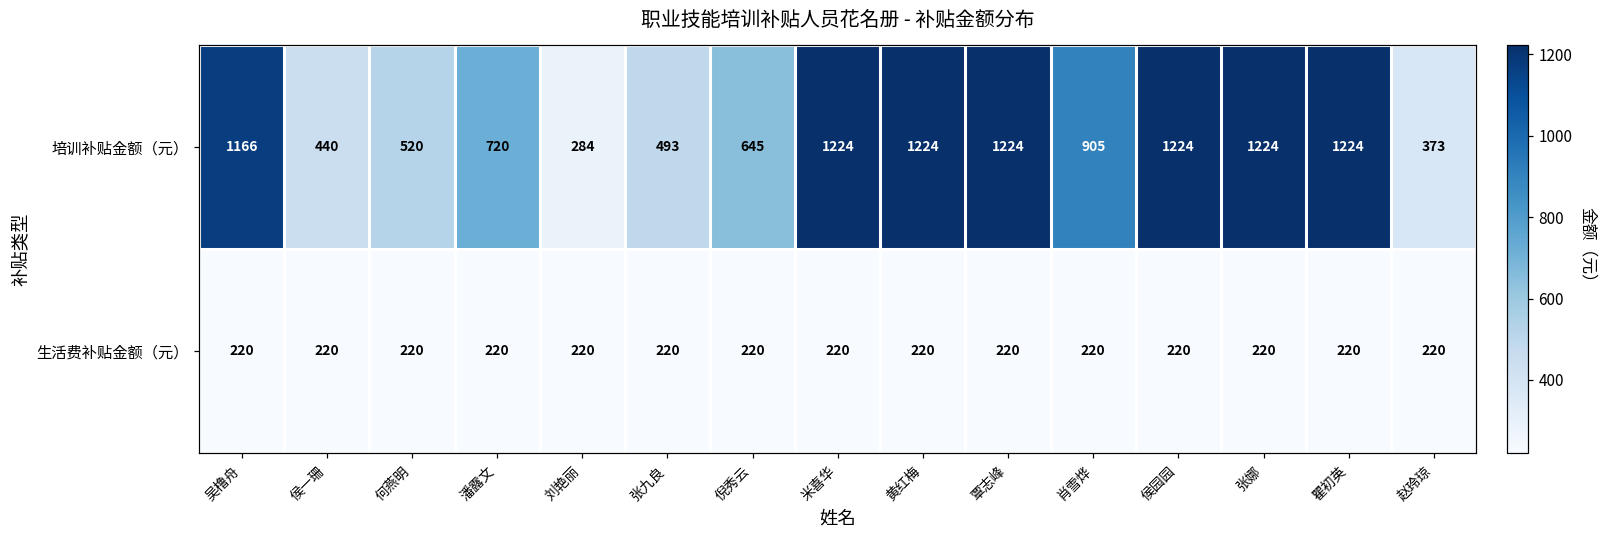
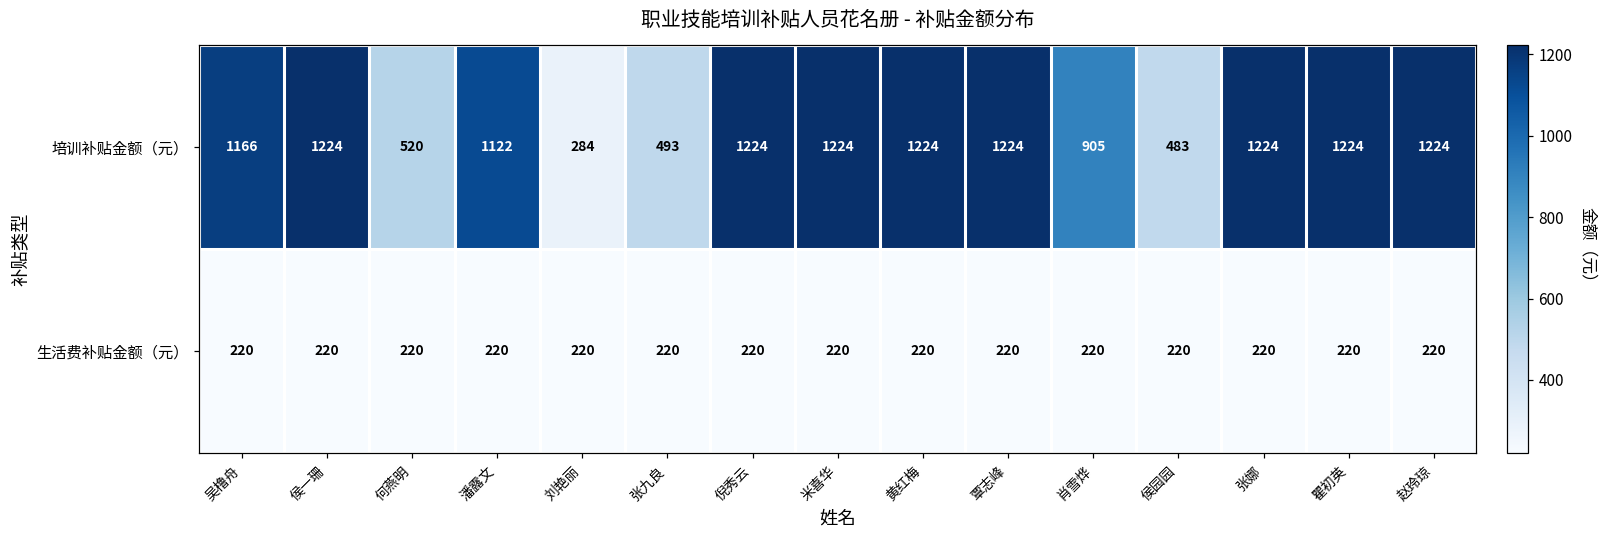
  {
    "培训补贴金额（元）": {
      "吴橹舟": 1166,
-     "侯一珊": 440,
+     "侯一珊": 1224,
      "何燕明": 520,
-     "潘露文": 720,
+     "潘露文": 1122,
      "刘艳丽": 284,
      "张九良": 493,
-     "倪秀云": 645,
+     "倪秀云": 1224,
      "米喜华": 1224,
      "黄红梅": 1224,
      "覃志峰": 1224,
      "肖雪烨": 905,
-     "侯园园": 1224,
+     "侯园园": 483,
      "张娜": 1224,
      "瞿初英": 1224,
-     "赵玲琼": 373
+     "赵玲琼": 1224
    },
    "生活费补贴金额（元）": {
      "吴橹舟": 220,
      "侯一珊": 220,
      "何燕明": 220,
      "潘露文": 220,
      "刘艳丽": 220,
      "张九良": 220,
      "倪秀云": 220,
      "米喜华": 220,
      "黄红梅": 220,
      "覃志峰": 220,
      "肖雪烨": 220,
      "侯园园": 220,
      "张娜": 220,
      "瞿初英": 220,
      "赵玲琼": 220
    }
  }
